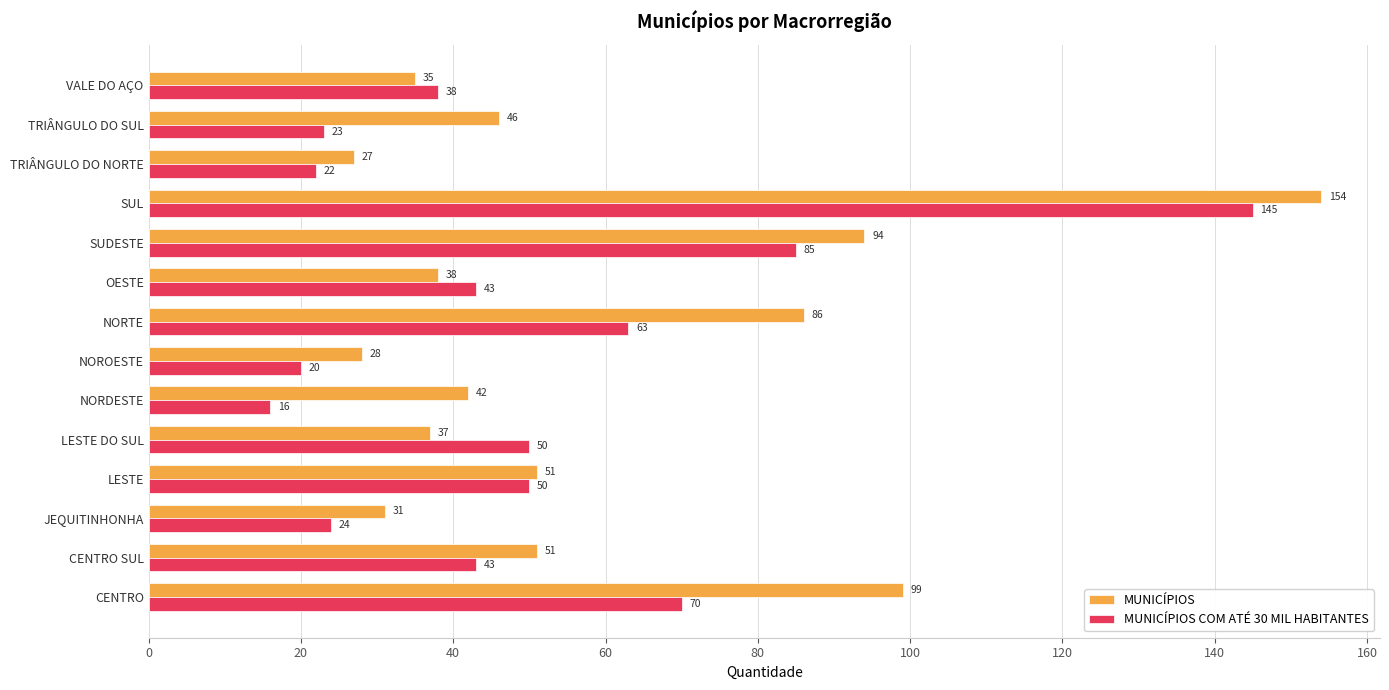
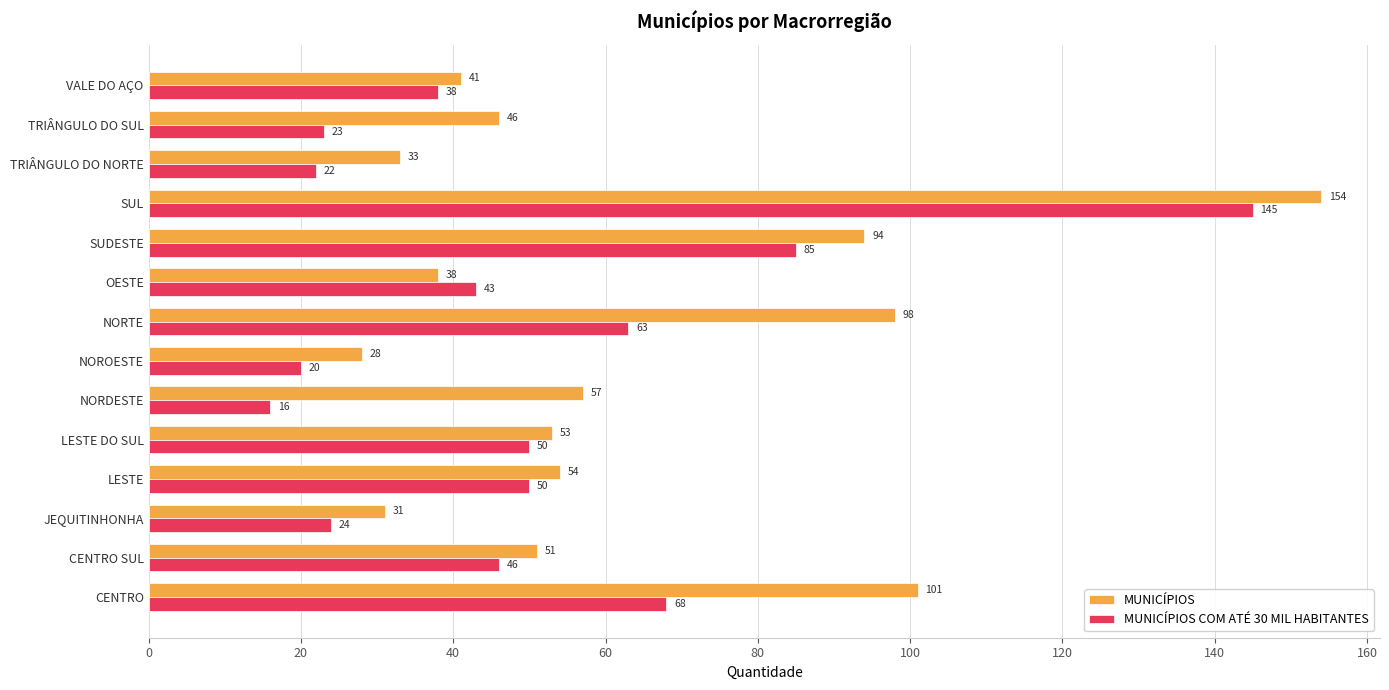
  {
    "MUNICÍPIOS": {
-     "VALE DO AÇO": 35,
+     "VALE DO AÇO": 41,
      "TRIÂNGULO DO SUL": 46,
-     "TRIÂNGULO DO NORTE": 27,
+     "TRIÂNGULO DO NORTE": 33,
      "SUL": 154,
      "SUDESTE": 94,
      "OESTE": 38,
-     "NORTE": 86,
+     "NORTE": 98,
      "NOROESTE": 28,
-     "NORDESTE": 42,
-     "LESTE DO SUL": 37,
-     "LESTE": 51,
+     "NORDESTE": 57,
+     "LESTE DO SUL": 53,
+     "LESTE": 54,
      "JEQUITINHONHA": 31,
      "CENTRO SUL": 51,
-     "CENTRO": 99
+     "CENTRO": 101
    },
    "MUNICÍPIOS COM ATÉ 30 MIL HABITANTES": {
      "VALE DO AÇO": 38,
      "TRIÂNGULO DO SUL": 23,
      "TRIÂNGULO DO NORTE": 22,
      "SUL": 145,
      "SUDESTE": 85,
      "OESTE": 43,
      "NORTE": 63,
      "NOROESTE": 20,
      "NORDESTE": 16,
      "LESTE DO SUL": 50,
      "LESTE": 50,
      "JEQUITINHONHA": 24,
-     "CENTRO SUL": 43,
-     "CENTRO": 70
+     "CENTRO SUL": 46,
+     "CENTRO": 68
    }
  }
